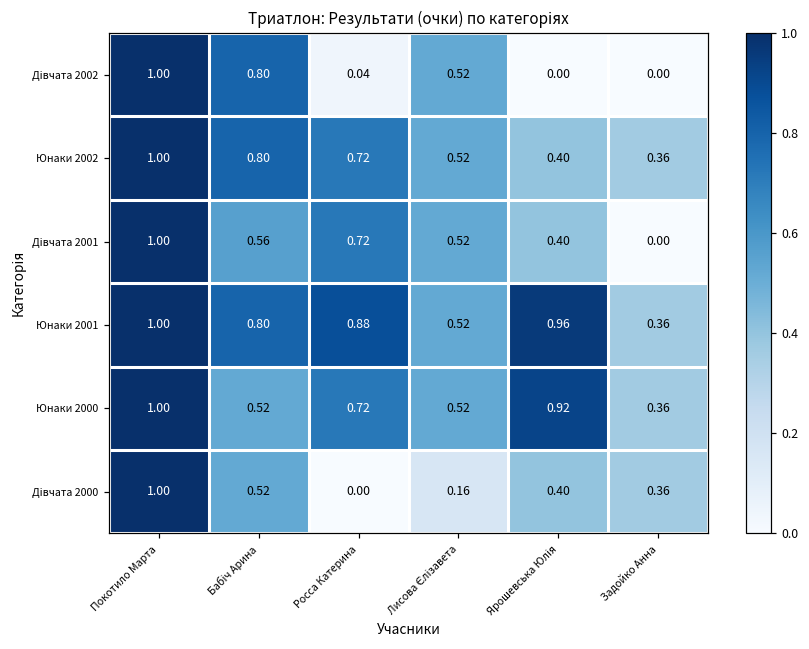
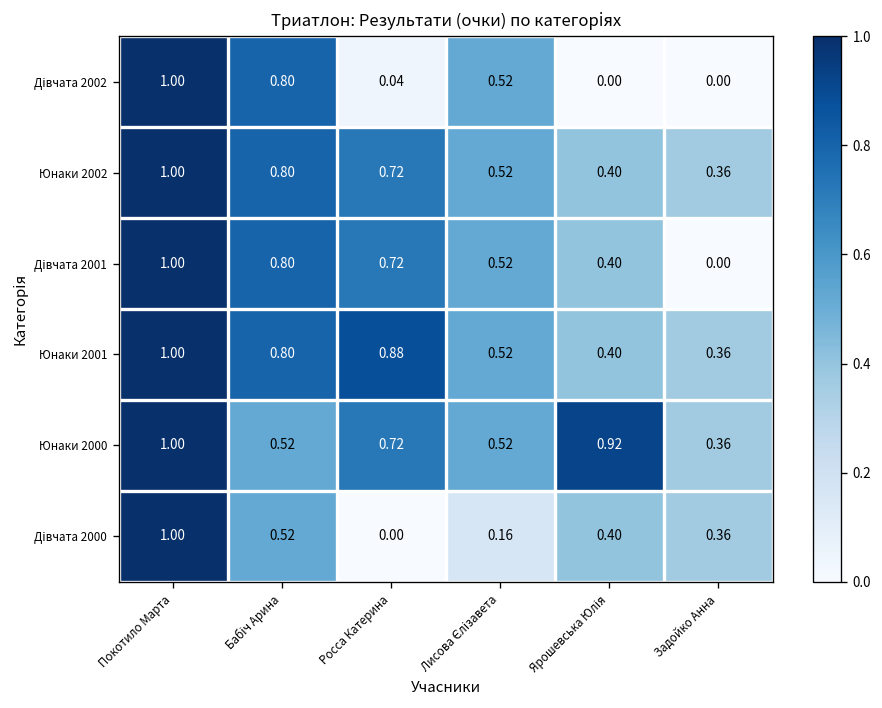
  {
    "Дівчата 2002": {
      "Покотило Марта": 1.00,
      "Бабіч Арина": 0.80,
      "Росса Катерина": 0.04,
      "Лисова Єлізавета": 0.52,
      "Ярошевська Юлія": 0.00,
      "Задойко Анна": 0.00
    },
    "Юнаки 2002": {
      "Покотило Марта": 1.00,
      "Бабіч Арина": 0.80,
      "Росса Катерина": 0.72,
      "Лисова Єлізавета": 0.52,
      "Ярошевська Юлія": 0.40,
      "Задойко Анна": 0.36
    },
    "Дівчата 2001": {
      "Покотило Марта": 1.00,
-     "Бабіч Арина": 0.56,
+     "Бабіч Арина": 0.80,
      "Росса Катерина": 0.72,
      "Лисова Єлізавета": 0.52,
      "Ярошевська Юлія": 0.40,
      "Задойко Анна": 0.00
    },
    "Юнаки 2001": {
      "Покотило Марта": 1.00,
      "Бабіч Арина": 0.80,
      "Росса Катерина": 0.88,
      "Лисова Єлізавета": 0.52,
-     "Ярошевська Юлія": 0.96,
+     "Ярошевська Юлія": 0.40,
      "Задойко Анна": 0.36
    },
    "Юнаки 2000": {
      "Покотило Марта": 1.00,
      "Бабіч Арина": 0.52,
      "Росса Катерина": 0.72,
      "Лисова Єлізавета": 0.52,
      "Ярошевська Юлія": 0.92,
      "Задойко Анна": 0.36
    },
    "Дівчата 2000": {
      "Покотило Марта": 1.00,
      "Бабіч Арина": 0.52,
      "Росса Катерина": 0.00,
      "Лисова Єлізавета": 0.16,
      "Ярошевська Юлія": 0.40,
      "Задойко Анна": 0.36
    }
  }
